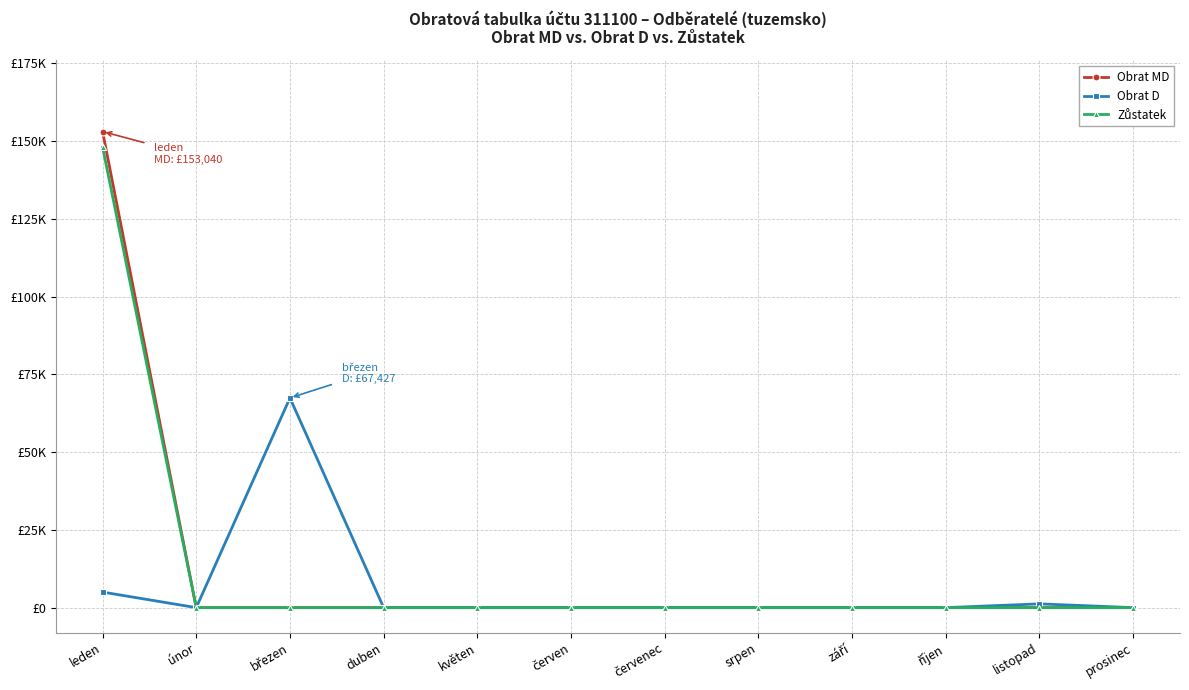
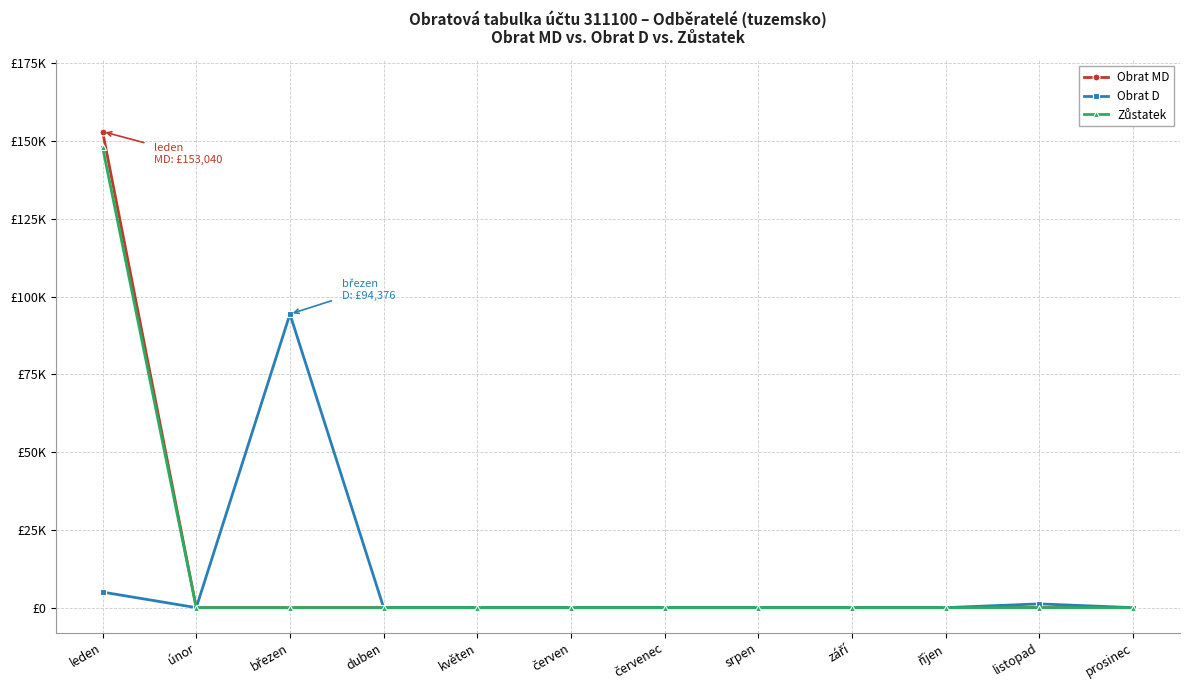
  {
    "Obrat MD": {
      "leden": "£153,040"
    },
    "Obrat D": {
-     "březen": "£67,427"
+     "březen": "£94,376"
    }
  }
